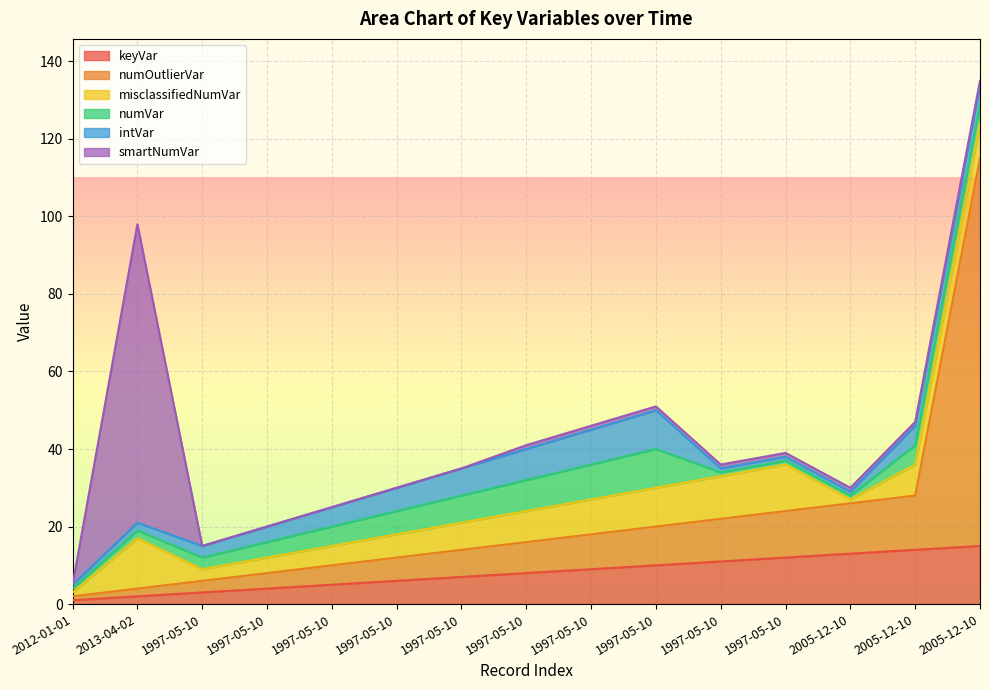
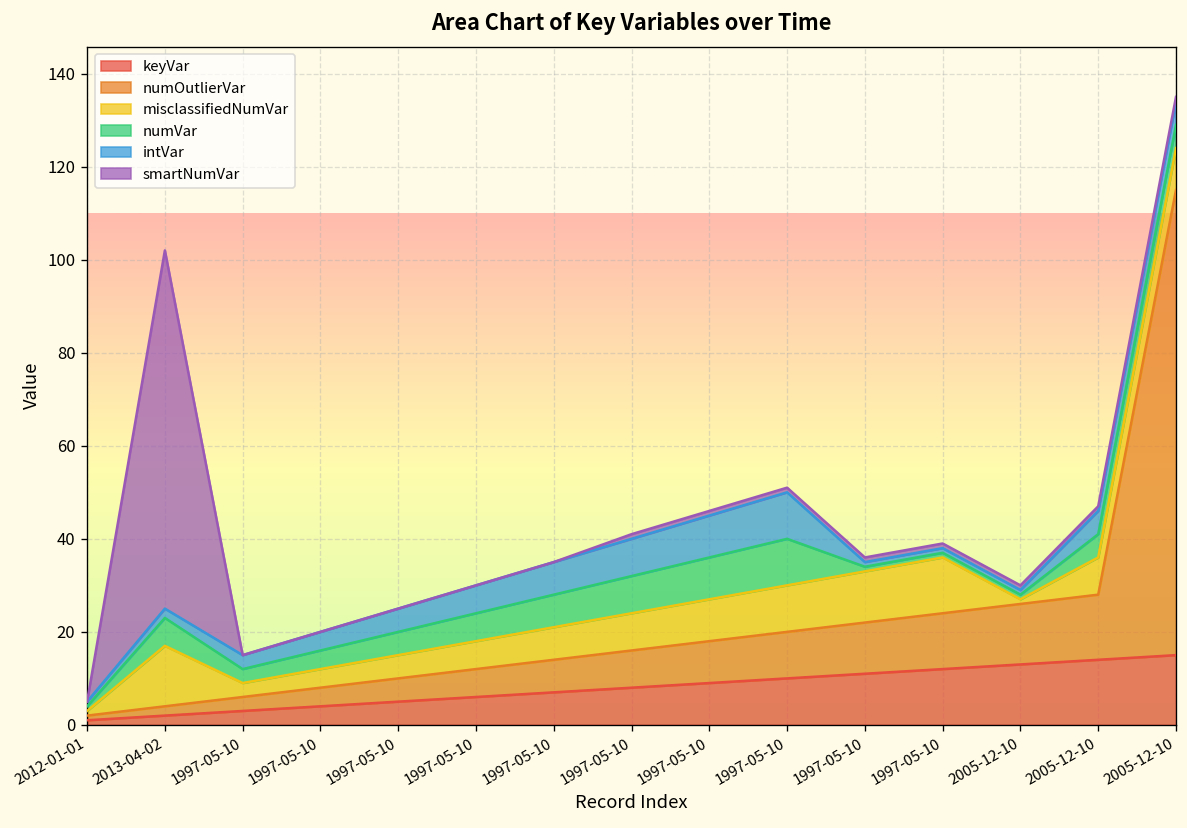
  {
    "misclassifiedNumVar": {
      "2012-01-01": 1,
      "2013-04-02": 13
    },
    "numVar": {
      "2012-01-01": 1,
-     "2013-04-02": 2
+     "2013-04-02": 6
    },
    "intVar": {
      "2013-04-02": 2
    },
    "smartNumVar": {
      "2013-04-02": 77
    }
  }
